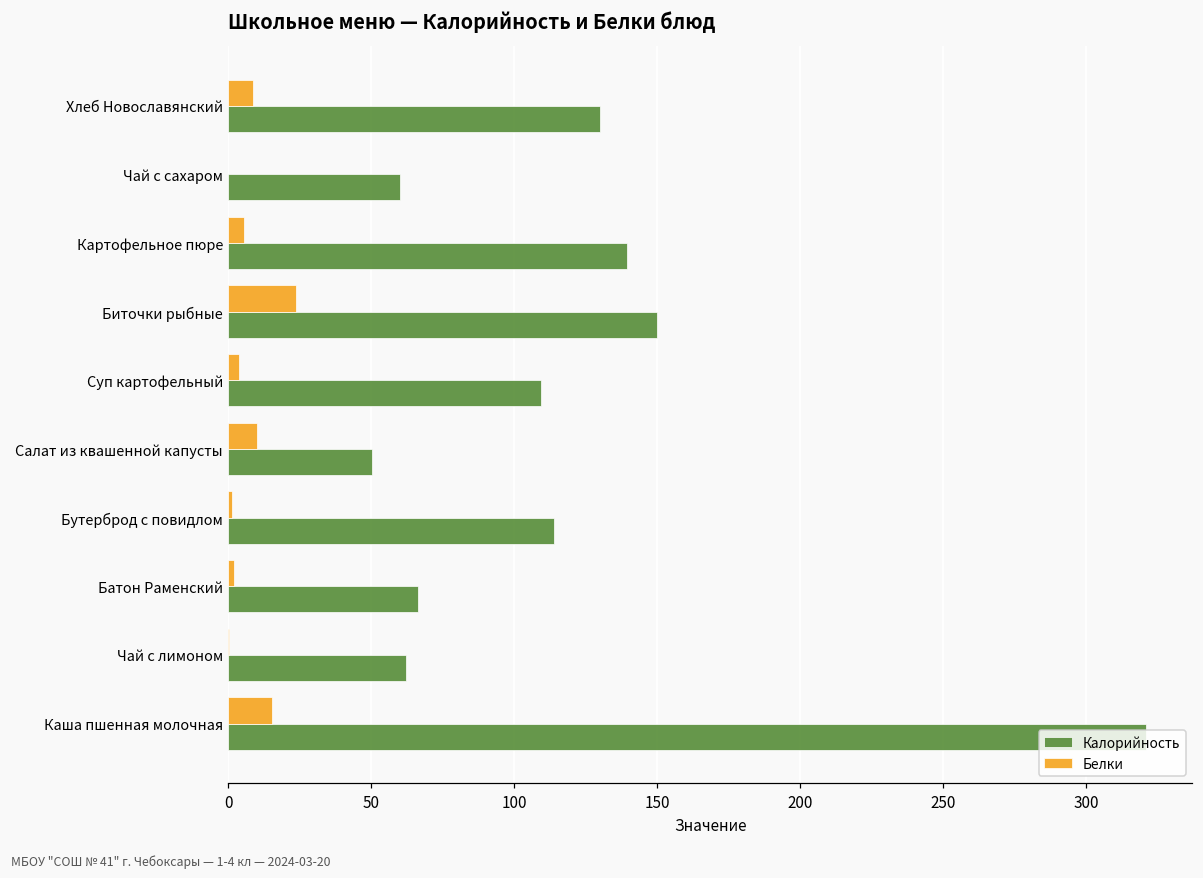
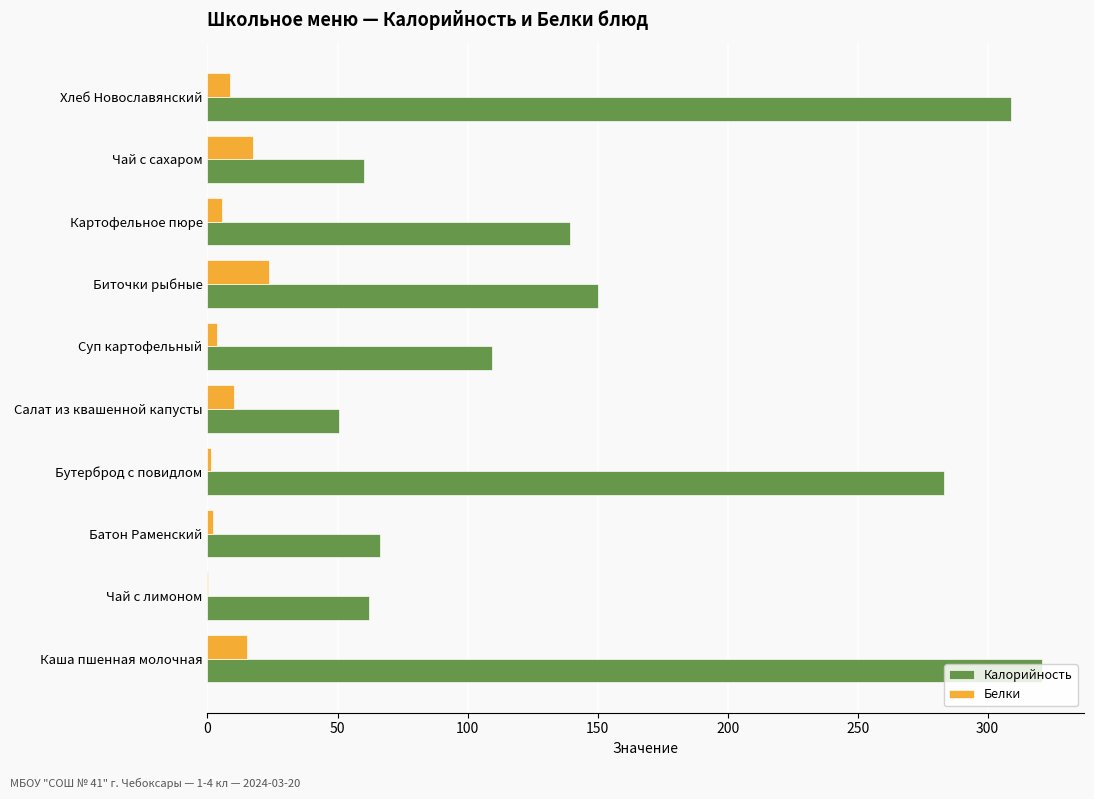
  {
    "Калорийность": {
-     "Хлеб Новославянский": 130,
+     "Хлеб Новославянский": 309,
      "Чай с сахаром": 60,
      "Картофельное пюре": 139,
      "Биточки рыбные": 150,
      "Суп картофельный": 109,
      "Салат из квашенной капусты": 50,
-     "Бутерброд с повидлом": 114,
+     "Бутерброд с повидлом": 283,
      "Батон Раменский": 66,
      "Чай с лимоном": 62
    },
    "Белки": {
      "Хлеб Новославянский": 9,
-     "Чай с сахаром": 0,
+     "Чай с сахаром": 18,
      "Картофельное пюре": 6,
      "Биточки рыбные": 24,
      "Суп картофельный": 4,
      "Салат из квашенной капусты": 10,
      "Бутерброд с повидлом": 1,
      "Батон Раменский": 2,
      "Каша пшенная молочная": 15
    }
  }
